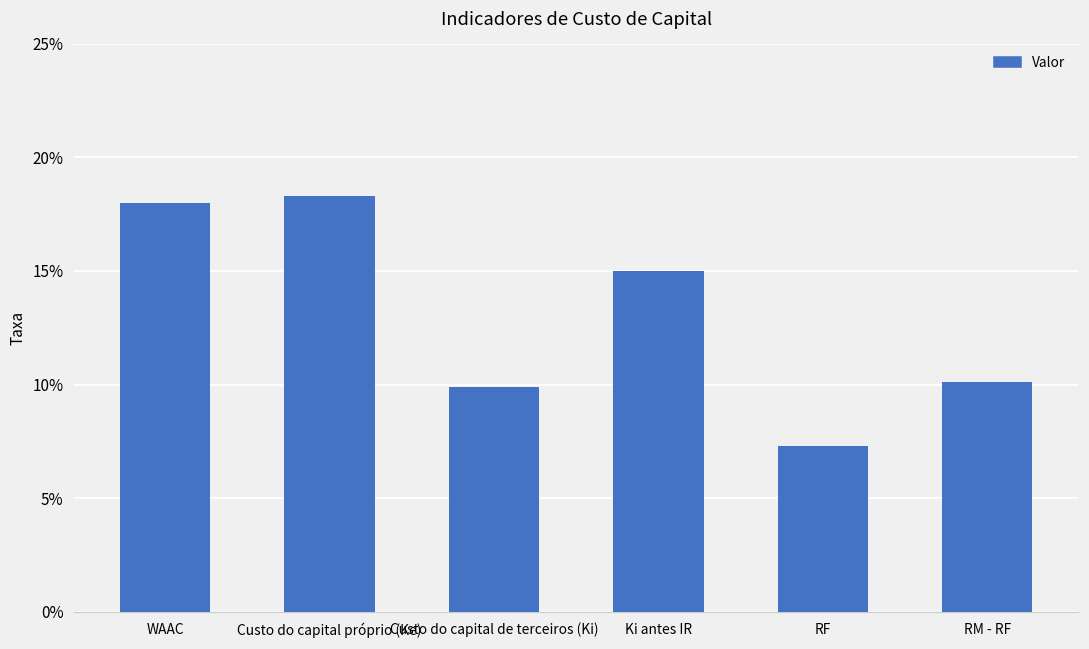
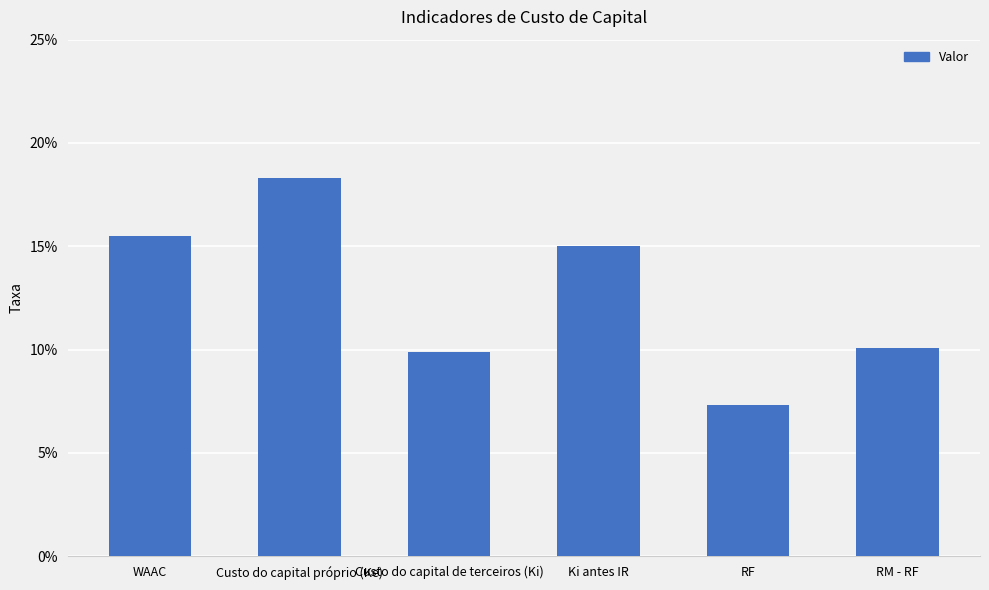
  {
-   "WAAC": "18.0%",
+   "WAAC": "15.5%",
    "Ki antes IR": "15.0%",
    "RF": "7.3%",
    "RM - RF": "10.1%"
  }
